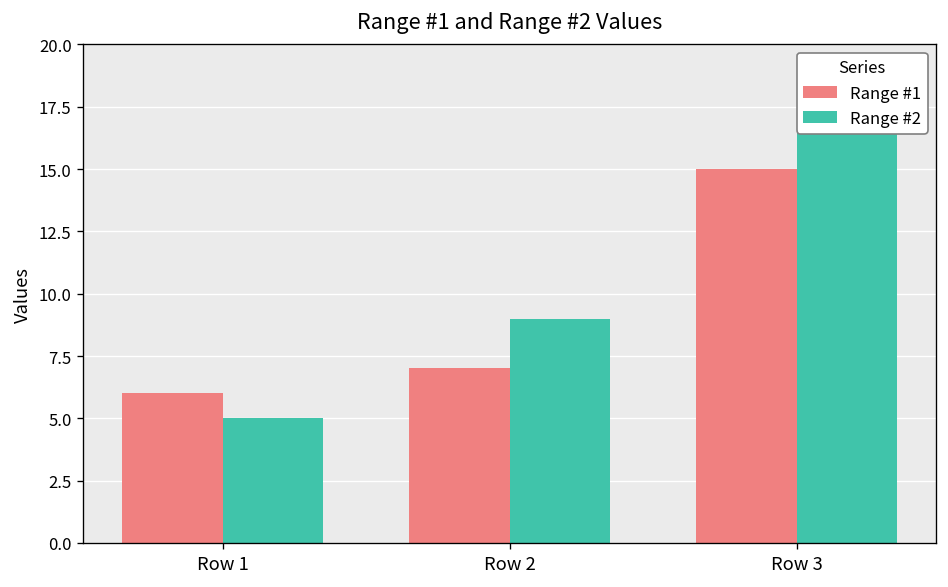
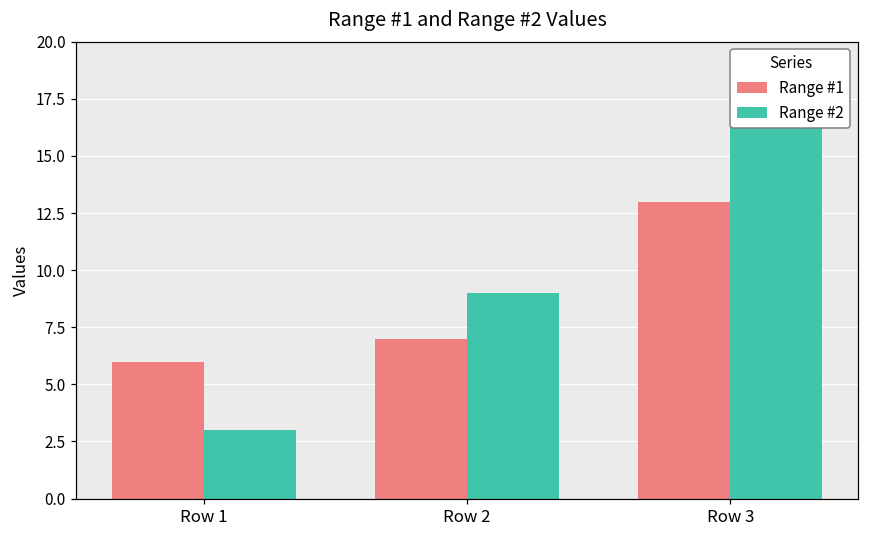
  {
    "Range #1": {
      "Row 1": 6,
      "Row 2": 7,
-     "Row 3": 15
+     "Row 3": 13
    },
    "Range #2": {
-     "Row 1": 5,
+     "Row 1": 3,
      "Row 2": 9
    }
  }
